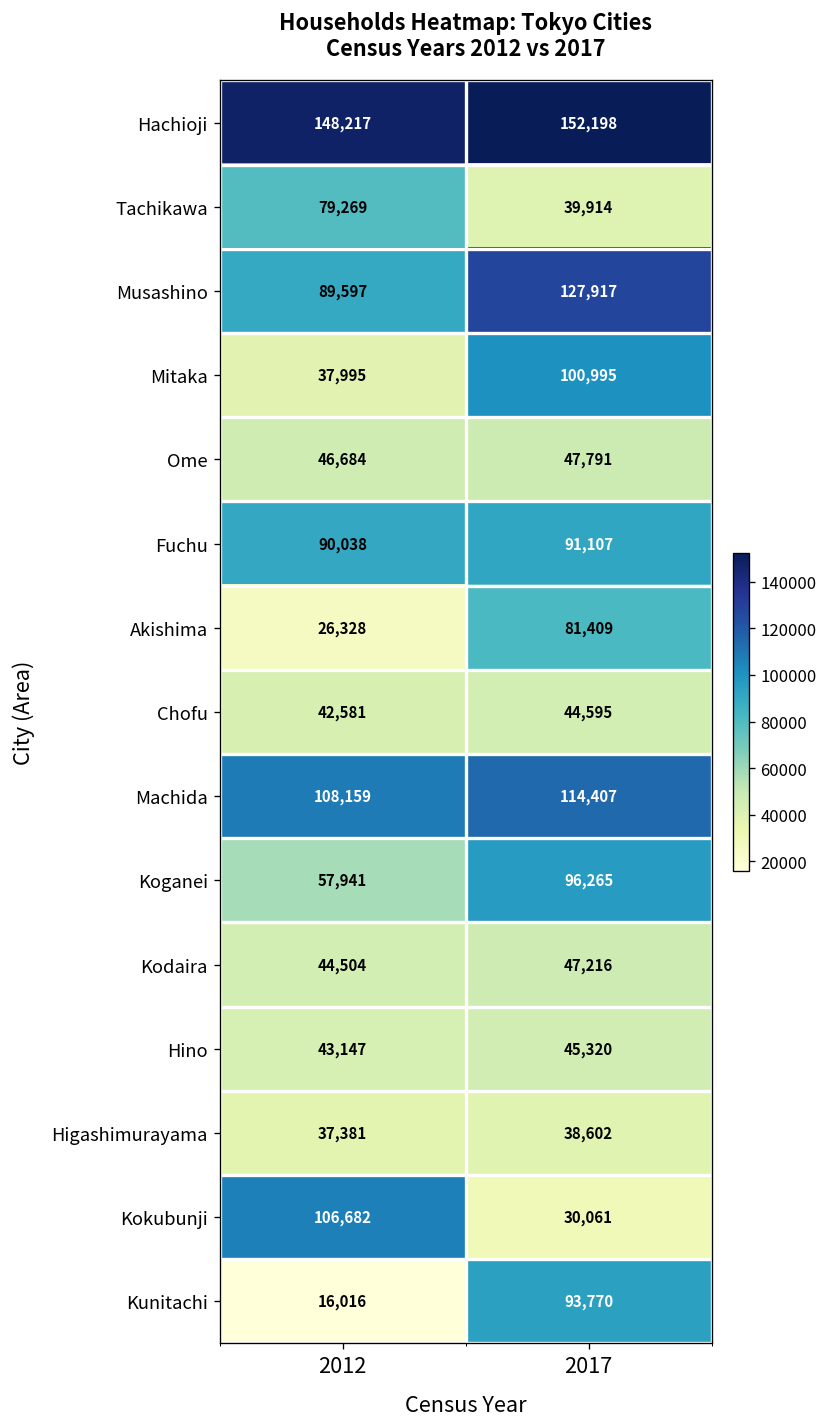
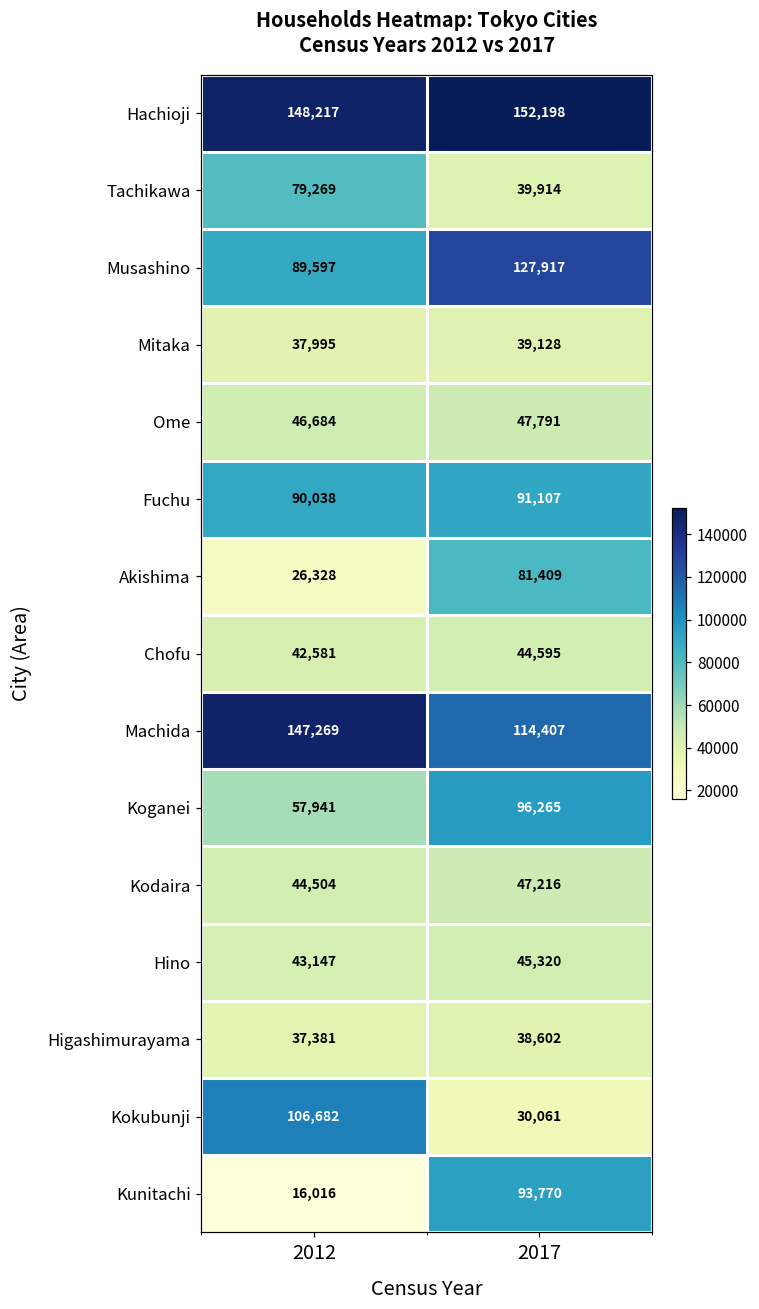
  {
    "Hachioji": {
      "2012": "148,217",
      "2017": "152,198"
    },
    "Tachikawa": {
      "2012": "79,269",
      "2017": "39,914"
    },
    "Musashino": {
      "2012": "89,597",
      "2017": "127,917"
    },
    "Mitaka": {
      "2012": "37,995",
-     "2017": "100,995"
+     "2017": "39,128"
    },
    "Ome": {
      "2012": "46,684",
      "2017": "47,791"
    },
    "Fuchu": {
      "2012": "90,038",
      "2017": "91,107"
    },
    "Akishima": {
      "2012": "26,328",
      "2017": "81,409"
    },
    "Chofu": {
      "2012": "42,581",
      "2017": "44,595"
    },
    "Machida": {
-     "2012": "108,159",
+     "2012": "147,269",
      "2017": "114,407"
    },
    "Koganei": {
      "2012": "57,941",
      "2017": "96,265"
    },
    "Kodaira": {
      "2012": "44,504",
      "2017": "47,216"
    },
    "Hino": {
      "2012": "43,147",
      "2017": "45,320"
    },
    "Higashimurayama": {
      "2012": "37,381",
      "2017": "38,602"
    },
    "Kokubunji": {
      "2012": "106,682",
      "2017": "30,061"
    },
    "Kunitachi": {
      "2012": "16,016",
      "2017": "93,770"
    }
  }
